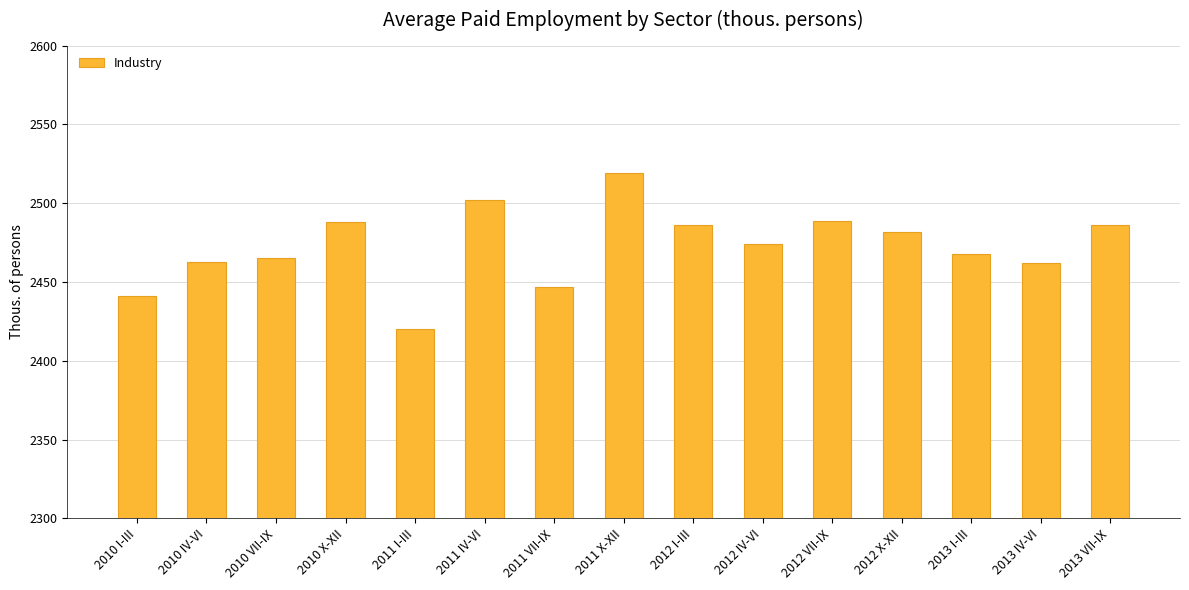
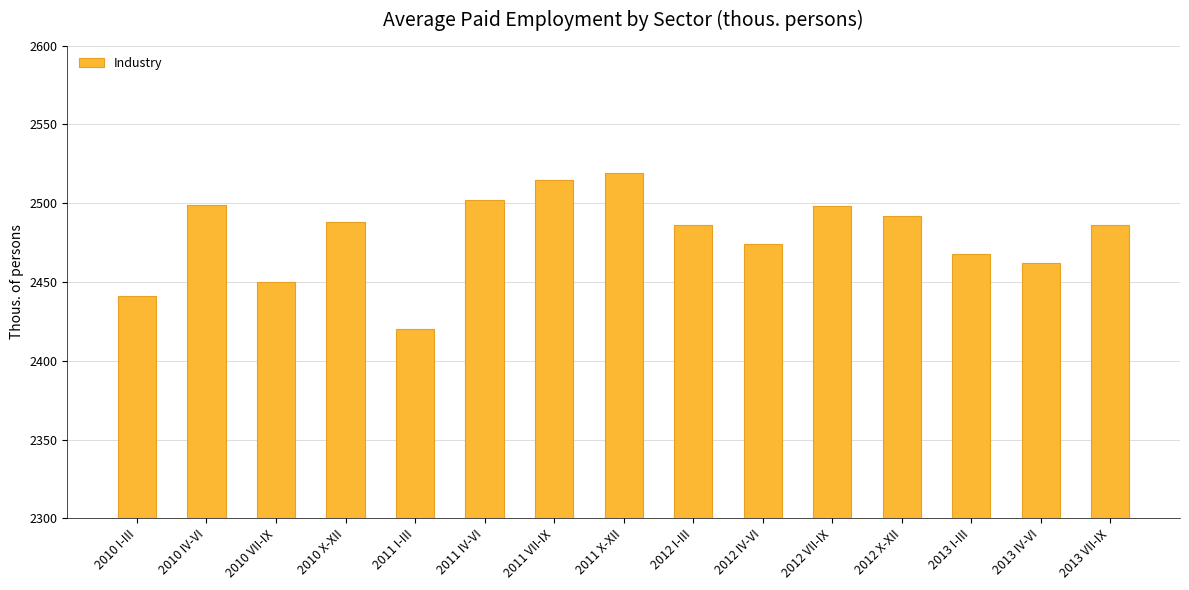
  {
    "2010 I-III": 2441,
-   "2010 IV-VI": 2463,
-   "2010 VII-IX": 2465,
+   "2010 IV-VI": 2499,
+   "2010 VII-IX": 2450,
    "2010 X-XII": 2488,
    "2011 I-III": 2420,
    "2011 IV-VI": 2502,
-   "2011 VII-IX": 2447,
+   "2011 VII-IX": 2515,
    "2011 X-XII": 2519,
    "2012 I-III": 2486,
    "2012 IV-VI": 2474,
-   "2012 VII-IX": 2489,
-   "2012 X-XII": 2482,
+   "2012 VII-IX": 2498,
+   "2012 X-XII": 2492,
    "2013 I-III": 2468,
    "2013 IV-VI": 2462,
    "2013 VII-IX": 2486
  }
